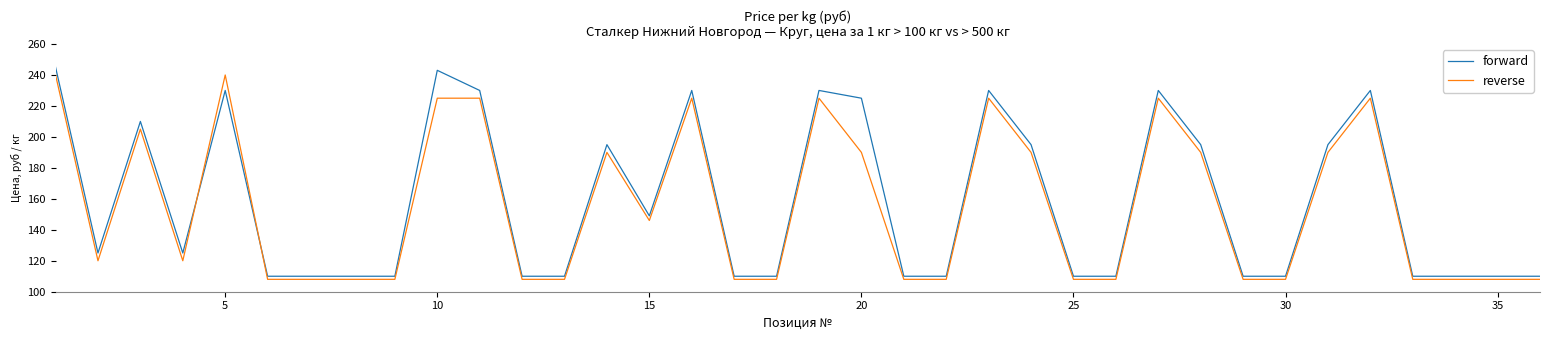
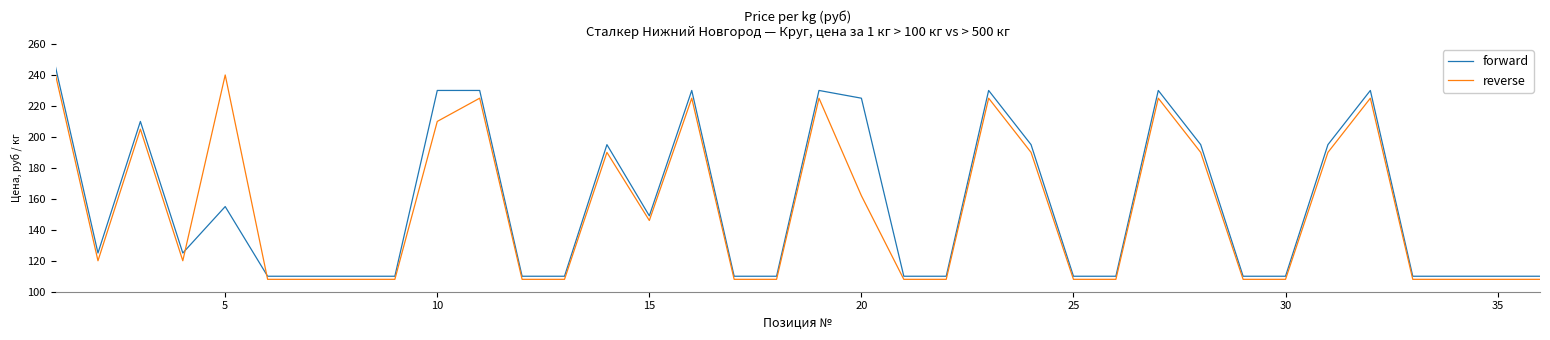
  {
    "forward": {
-     "5": 230,
-     "10": 243,
+     "5": 155,
+     "10": 230,
      "15": 149,
      "20": 225,
      "25": 110,
      "30": 110,
      "35": 110
    },
    "reverse": {
      "5": 240,
-     "10": 225,
+     "10": 210,
      "15": 146,
-     "20": 190,
+     "20": 162,
      "25": 108,
      "30": 108,
      "35": 108
    }
  }
